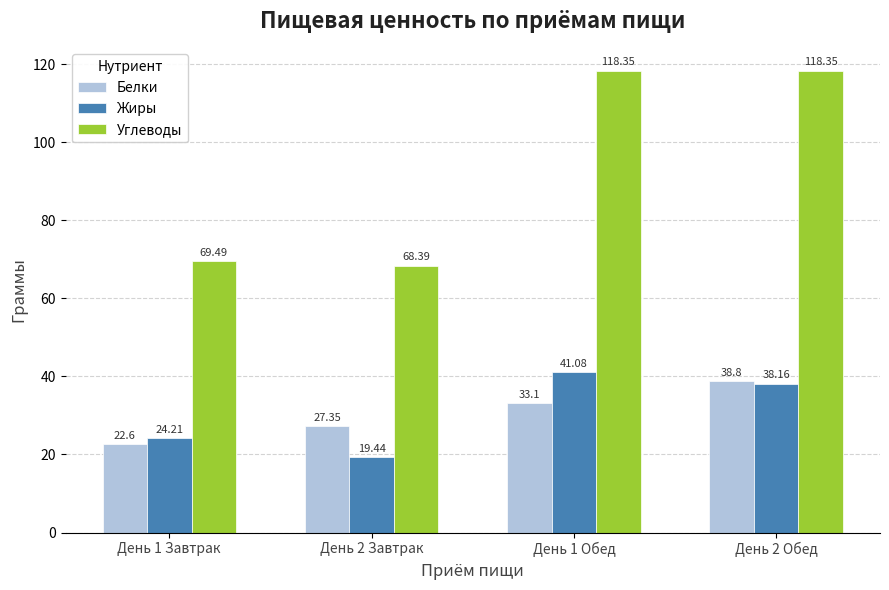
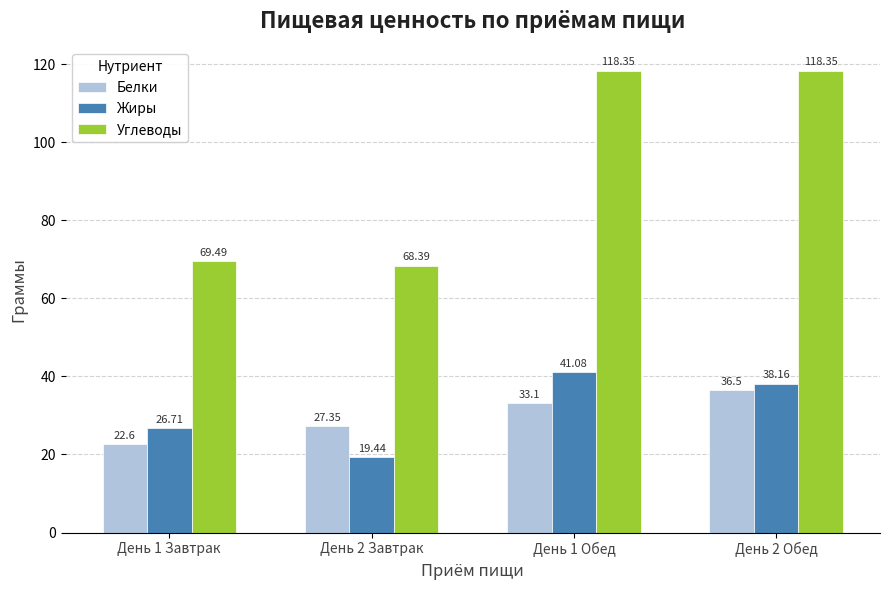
  {
    "Белки": {
      "День 1 Завтрак": 22.6,
      "День 2 Завтрак": 27.35,
      "День 1 Обед": 33.1,
-     "День 2 Обед": 38.8
+     "День 2 Обед": 36.5
    },
    "Жиры": {
-     "День 1 Завтрак": 24.21,
+     "День 1 Завтрак": 26.71,
      "День 2 Завтрак": 19.44,
      "День 1 Обед": 41.08,
      "День 2 Обед": 38.16
    },
    "Углеводы": {
      "День 1 Завтрак": 69.49,
      "День 2 Завтрак": 68.39,
      "День 1 Обед": 118.35,
      "День 2 Обед": 118.35
    }
  }
